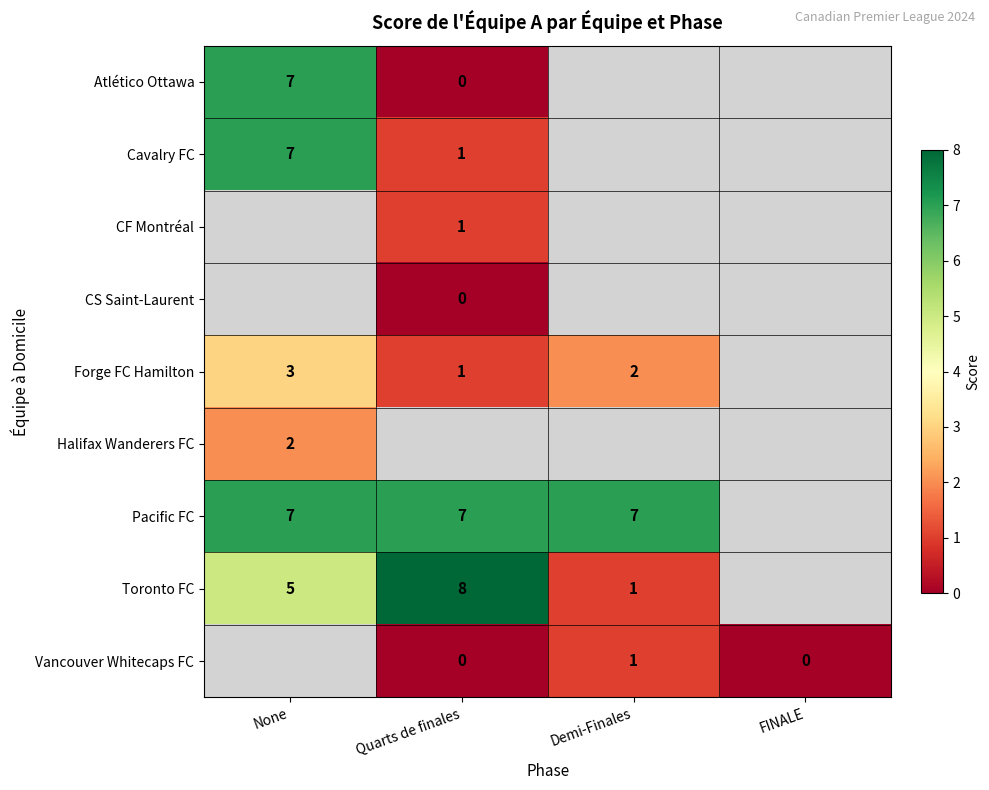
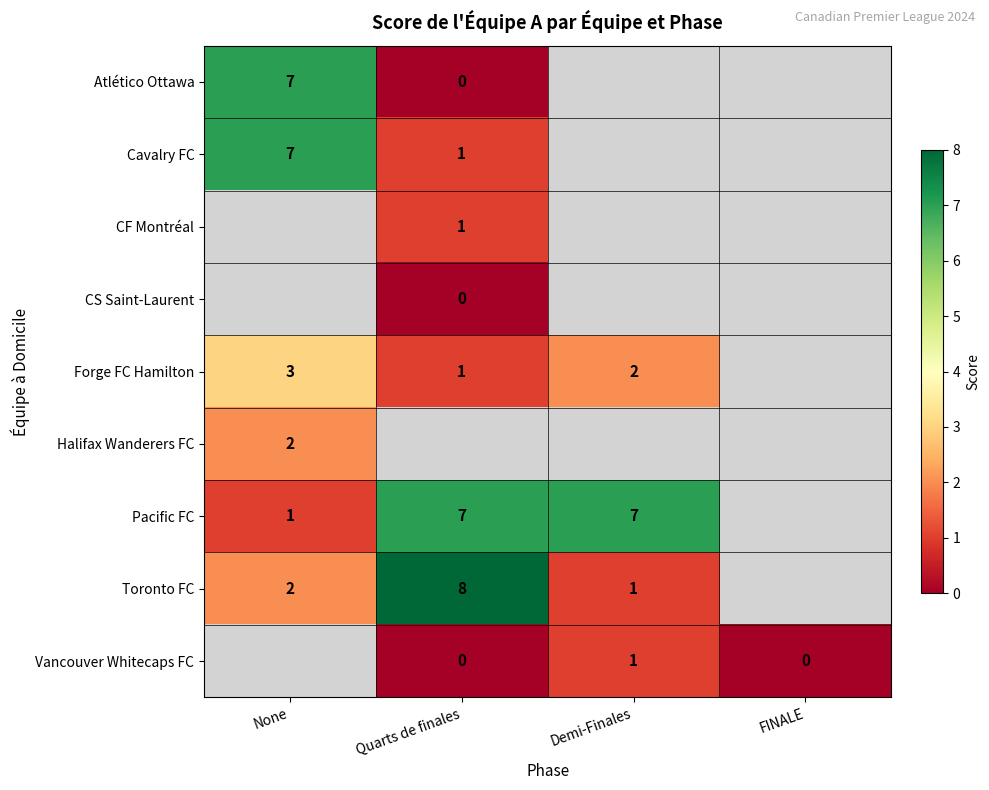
  {
    "Atlético Ottawa": {
      "None": 7,
      "Quarts de finales": 0
    },
    "Cavalry FC": {
      "None": 7,
      "Quarts de finales": 1
    },
    "CF Montréal": {
      "Quarts de finales": 1
    },
    "CS Saint-Laurent": {
      "Quarts de finales": 0
    },
    "Forge FC Hamilton": {
      "None": 3,
      "Quarts de finales": 1,
      "Demi-Finales": 2
    },
    "Halifax Wanderers FC": {
      "None": 2
    },
    "Pacific FC": {
-     "None": 7,
+     "None": 1,
      "Quarts de finales": 7,
      "Demi-Finales": 7
    },
    "Toronto FC": {
-     "None": 5,
+     "None": 2,
      "Quarts de finales": 8,
      "Demi-Finales": 1
    },
    "Vancouver Whitecaps FC": {
      "Quarts de finales": 0,
      "Demi-Finales": 1,
      "FINALE": 0
    }
  }
